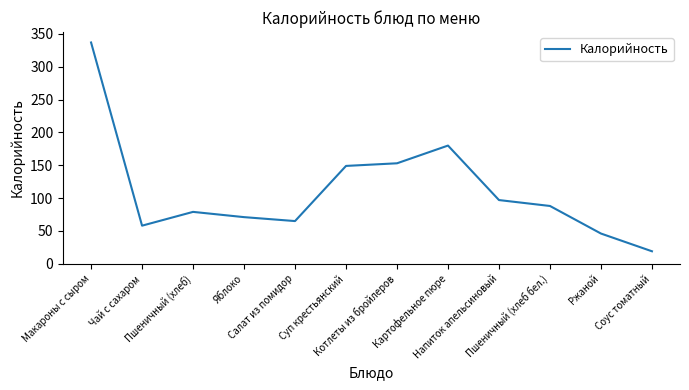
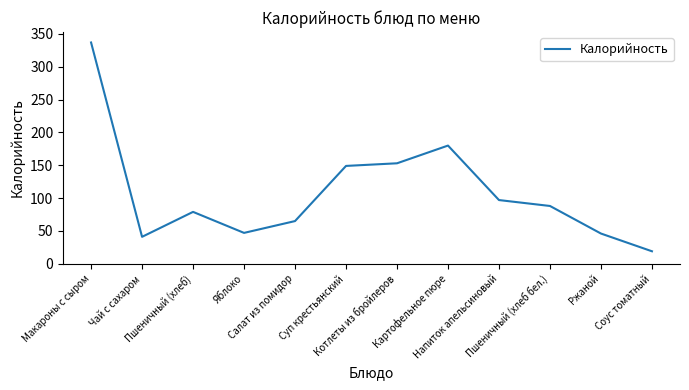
  {
    "Макароны с сыром": 340,
-   "Чай с сахаром": 60,
+   "Чай с сахаром": 40,
    "Пшеничный (хлеб)": 80,
-   "Яблоко": 70,
+   "Яблоко": 50,
    "Салат из помидор": 70,
    "Суп крестьянский": 150,
    "Котлеты из бройлеров": 150,
    "Картофельное пюре": 180,
    "Напиток апельсиновый": 100,
    "Пшеничный (хлеб бел.)": 90,
    "Ржаной": 50,
    "Соус томатный": 20
  }
